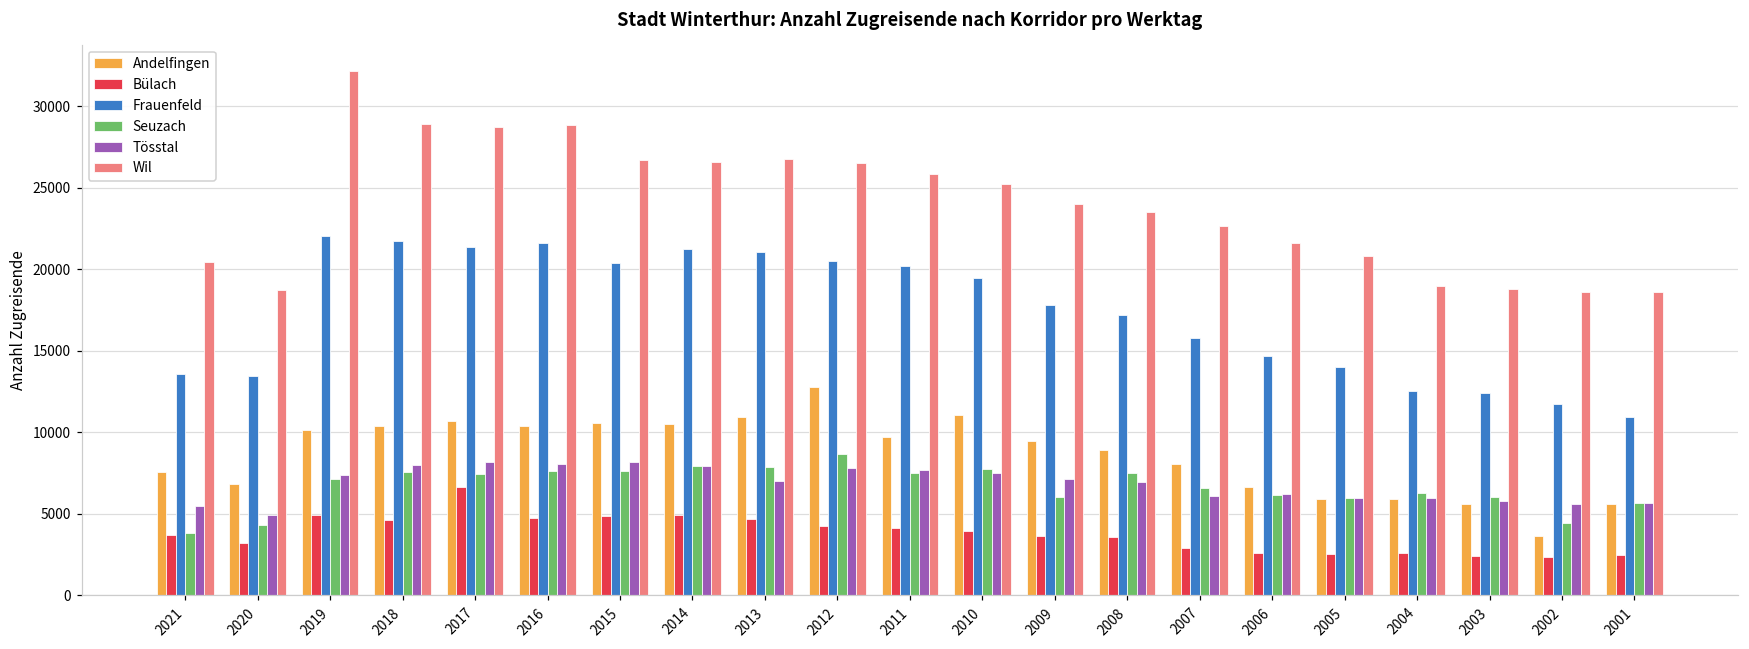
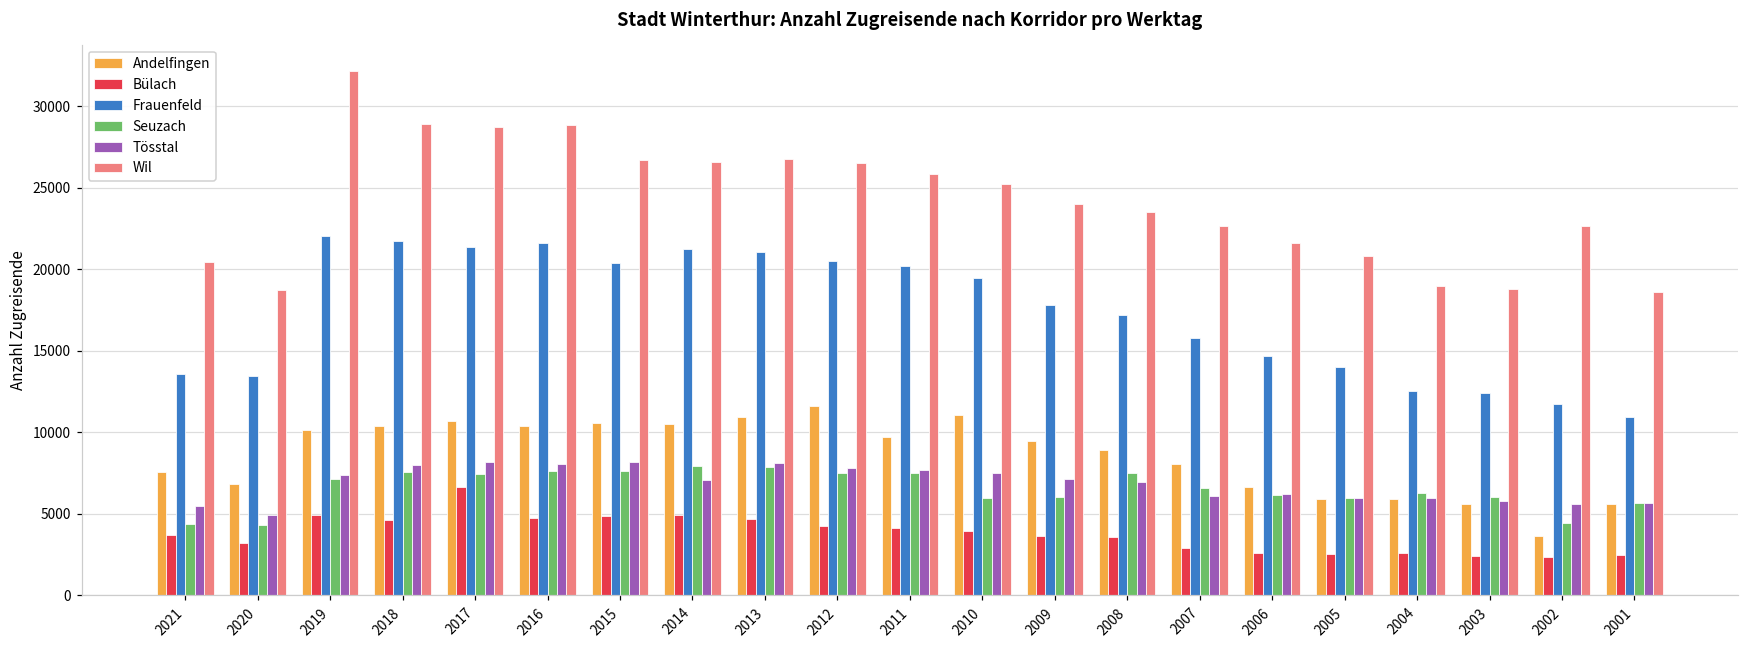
  {
    "Andelfingen": {
      "2021": 7500,
      "2020": 6800,
      "2019": 10100,
      "2018": 10400,
      "2017": 10700,
      "2016": 10400,
      "2015": 10600,
      "2014": 10500,
      "2013": 10900,
-     "2012": 12800,
+     "2012": 11600,
      "2011": 9700,
      "2010": 11100,
      "2009": 9500,
      "2008": 8900,
      "2007": 8100,
      "2006": 6700,
      "2005": 5900,
      "2004": 5900,
      "2003": 5600,
      "2002": 3700,
      "2001": 5600
    },
    "Bülach": {
      "2021": 3700,
      "2020": 3200,
      "2019": 4900,
      "2018": 4600,
      "2017": 6700,
      "2016": 4800,
      "2015": 4900,
      "2014": 4900,
      "2013": 4700,
      "2012": 4300,
      "2011": 4200,
      "2010": 4000,
      "2009": 3600,
      "2008": 3600,
      "2007": 2900,
      "2006": 2600,
      "2005": 2500,
      "2004": 2600,
      "2003": 2400,
      "2002": 2300,
      "2001": 2500
    },
    "Frauenfeld": {
      "2021": 13600,
      "2020": 13400,
      "2019": 22100,
      "2018": 21700,
      "2017": 21300,
      "2016": 21600,
      "2015": 20400,
      "2014": 21200,
      "2013": 21100,
      "2012": 20500,
      "2011": 20200,
      "2010": 19400,
      "2009": 17800,
      "2008": 17200,
      "2007": 15800,
      "2006": 14700,
      "2005": 14000,
      "2004": 12500,
      "2003": 12400,
      "2002": 11700,
      "2001": 10900
    },
    "Seuzach": {
-     "2021": 3900,
+     "2021": 4400,
      "2020": 4300,
      "2019": 7100,
      "2018": 7600,
      "2017": 7400,
      "2016": 7600,
      "2015": 7600,
      "2014": 8000,
      "2013": 7900,
-     "2012": 8700,
+     "2012": 7500,
      "2011": 7500,
-     "2010": 7800,
+     "2010": 6000,
      "2009": 6100,
      "2008": 7500,
      "2007": 6600,
      "2006": 6200,
      "2005": 6000,
      "2004": 6300,
      "2003": 6000,
      "2002": 4400,
      "2001": 5700
    },
    "Tösstal": {
      "2021": 5500,
      "2020": 4900,
      "2019": 7400,
      "2018": 8000,
      "2017": 8200,
      "2016": 8100,
      "2015": 8200,
-     "2014": 7900,
-     "2013": 7000,
+     "2014": 7100,
+     "2013": 8100,
      "2012": 7800,
      "2011": 7700,
      "2010": 7500,
      "2009": 7100,
      "2008": 7000,
      "2007": 6100,
      "2006": 6200,
      "2005": 5900,
      "2004": 6000,
      "2003": 5800,
      "2002": 5600,
      "2001": 5700
    },
    "Wil": {
      "2021": 20500,
      "2020": 18700,
      "2019": 32200,
      "2018": 28900,
      "2017": 28700,
      "2016": 28800,
      "2015": 26700,
      "2014": 26600,
      "2013": 26800,
      "2012": 26500,
      "2011": 25900,
      "2010": 25200,
      "2009": 24000,
      "2008": 23500,
      "2007": 22700,
      "2006": 21600,
      "2005": 20800,
      "2004": 19000,
      "2003": 18800,
-     "2002": 18600,
+     "2002": 22700,
      "2001": 18600
    }
  }
